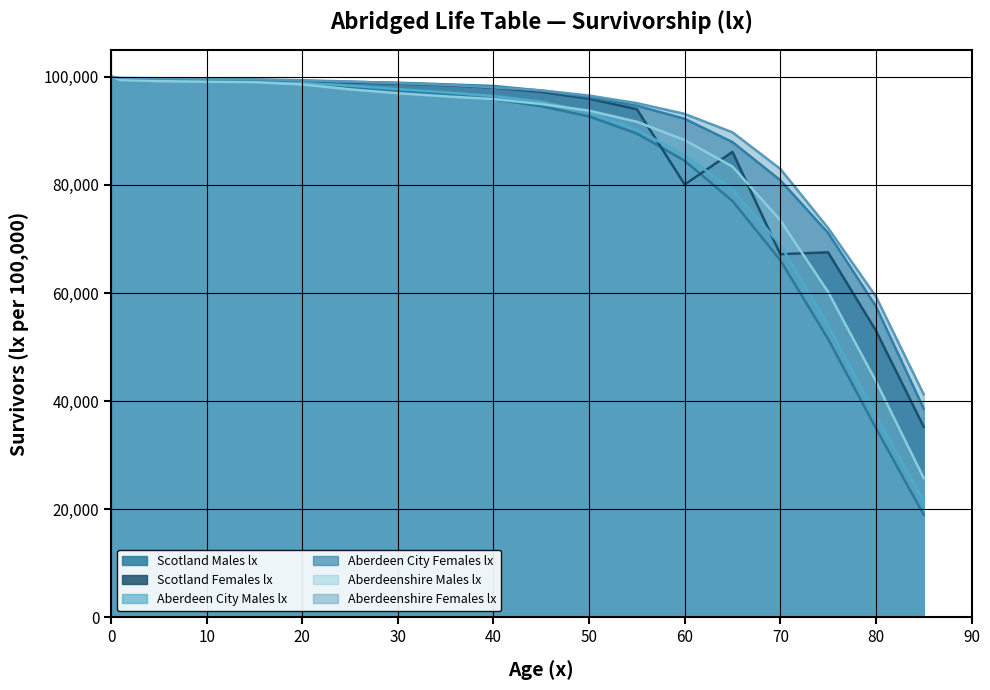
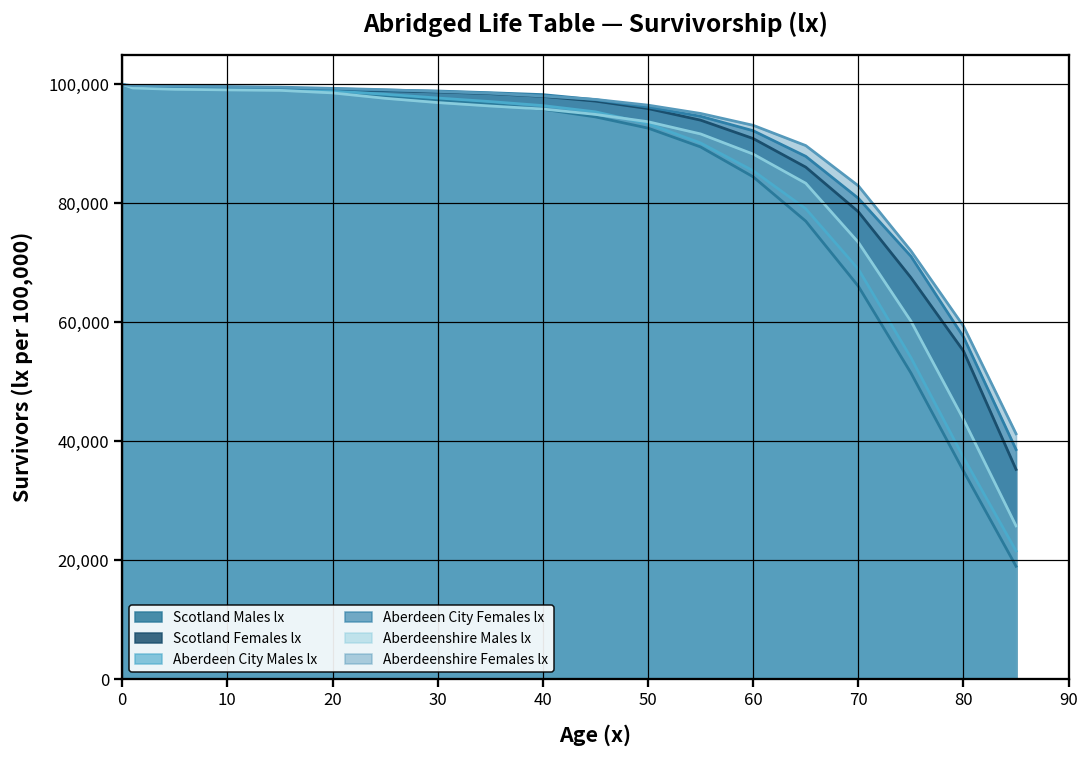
  {
    "Scotland Females lx": {
-     "60": "80,000",
-     "70": "67,000",
-     "80": "53,000"
+     "60": "91,000",
+     "70": "79,000",
+     "80": "55,000"
    }
  }
